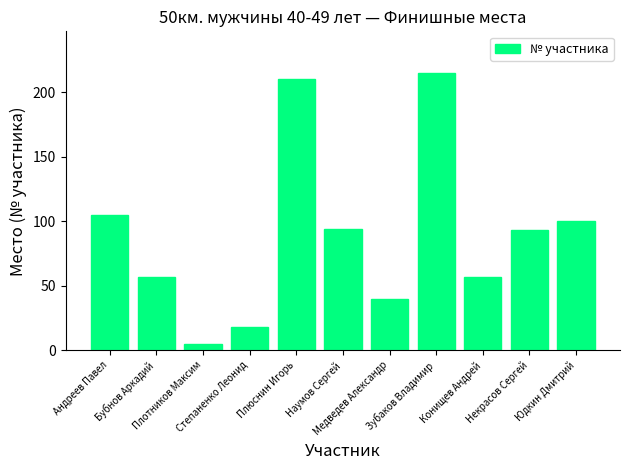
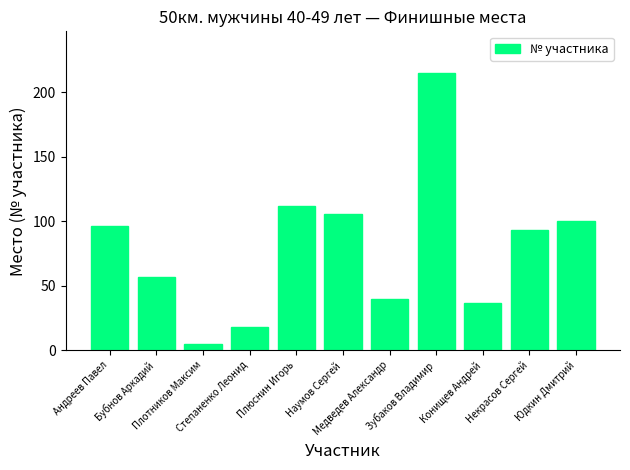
  {
-   "Андреев Павел": 105,
+   "Андреев Павел": 96,
    "Бубнов Аркадий": 57,
    "Плотников Максим": 5,
    "Степаненко Леонид": 18,
-   "Плюснин Игорь": 210,
-   "Наумов Сергей": 94,
+   "Плюснин Игорь": 112,
+   "Наумов Сергей": 106,
    "Медведев Александр": 40,
    "Зубаков Владимир": 215,
-   "Конищев Андрей": 57,
+   "Конищев Андрей": 37,
    "Некрасов Сергей": 93,
    "Юдкин Дмитрий": 100
  }
